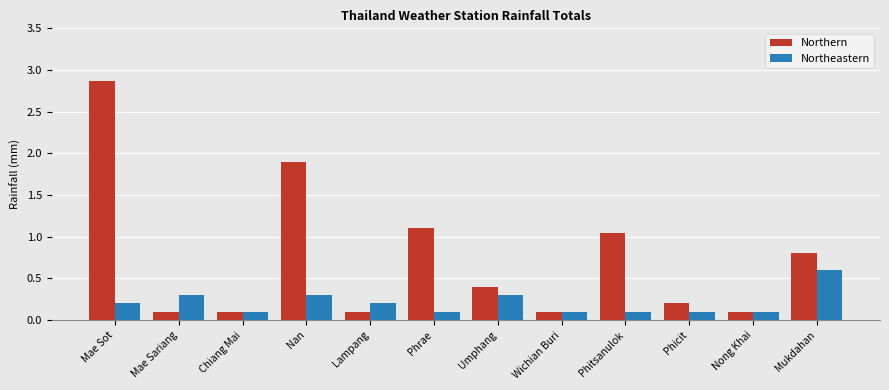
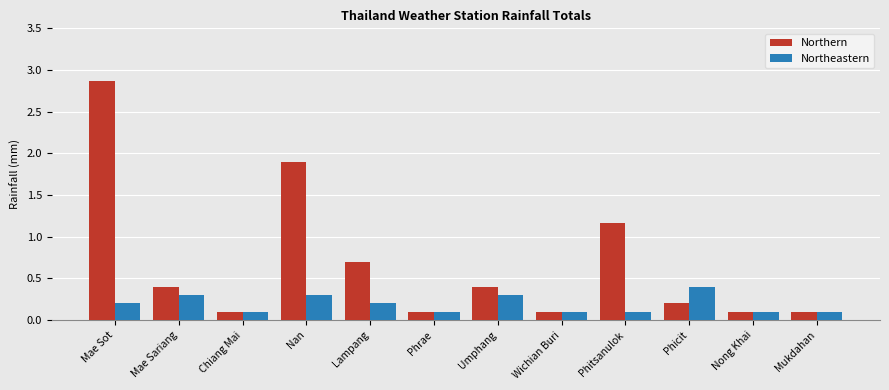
  {
    "Northern": {
      "Mae Sot": 2.9,
-     "Mae Sariang": 0.1,
+     "Mae Sariang": 0.4,
      "Chiang Mai": 0.1,
      "Nan": 1.9,
-     "Lampang": 0.1,
-     "Phrae": 1.1,
+     "Lampang": 0.7,
+     "Phrae": 0.1,
      "Umphang": 0.4,
      "Wichian Buri": 0.1,
-     "Phitsanulok": 1.1,
+     "Phitsanulok": 1.2,
      "Phicit": 0.2,
      "Nong Khai": 0.1,
-     "Mukdahan": 0.8
+     "Mukdahan": 0.1
    },
    "Northeastern": {
      "Mae Sot": 0.2,
      "Mae Sariang": 0.3,
      "Chiang Mai": 0.1,
      "Nan": 0.3,
      "Lampang": 0.2,
      "Phrae": 0.1,
      "Umphang": 0.3,
      "Wichian Buri": 0.1,
      "Phitsanulok": 0.1,
-     "Phicit": 0.1,
+     "Phicit": 0.4,
      "Nong Khai": 0.1,
-     "Mukdahan": 0.6
+     "Mukdahan": 0.1
    }
  }
